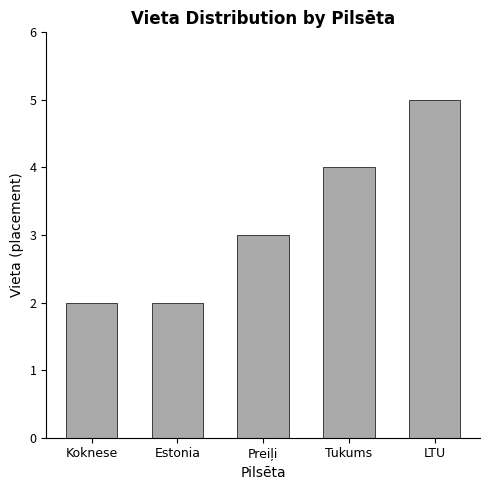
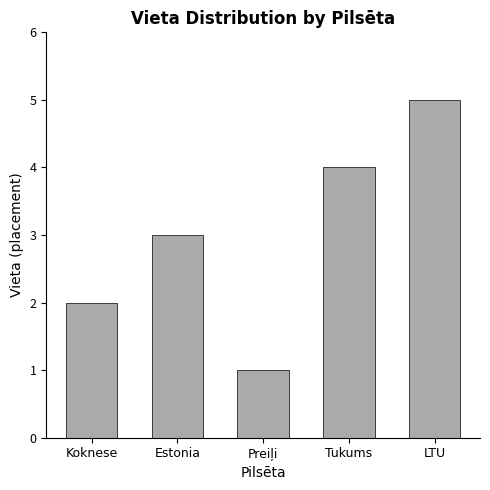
  {
    "Koknese": 2,
-   "Estonia": 2,
-   "Preiļi": 3,
+   "Estonia": 3,
+   "Preiļi": 1,
    "Tukums": 4,
    "LTU": 5
  }
